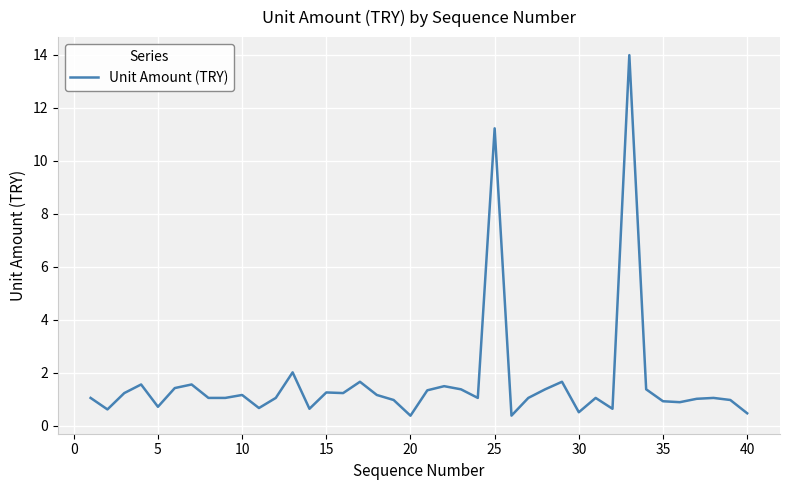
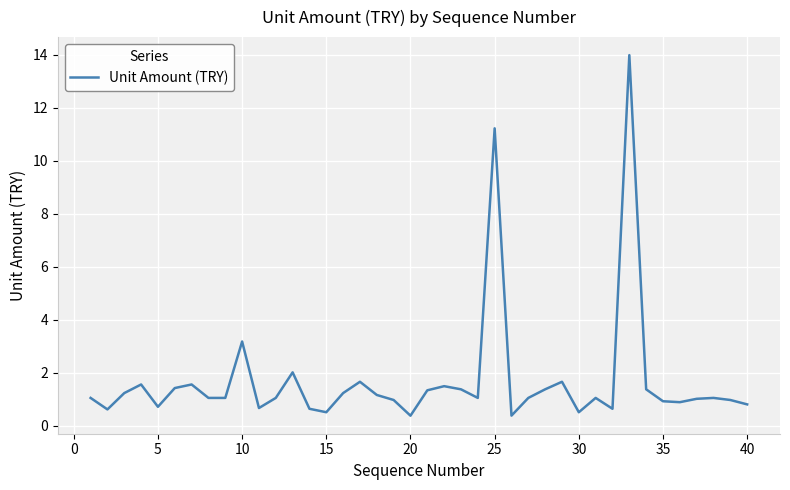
  {
    "5": 0.7,
-   "10": 1.2,
-   "15": 1.3,
+   "10": 3.2,
+   "15": 0.5,
    "20": 0.4,
    "25": 11.2,
    "30": 0.5,
    "35": 0.9,
-   "40": 0.5
+   "40": 0.8
  }
